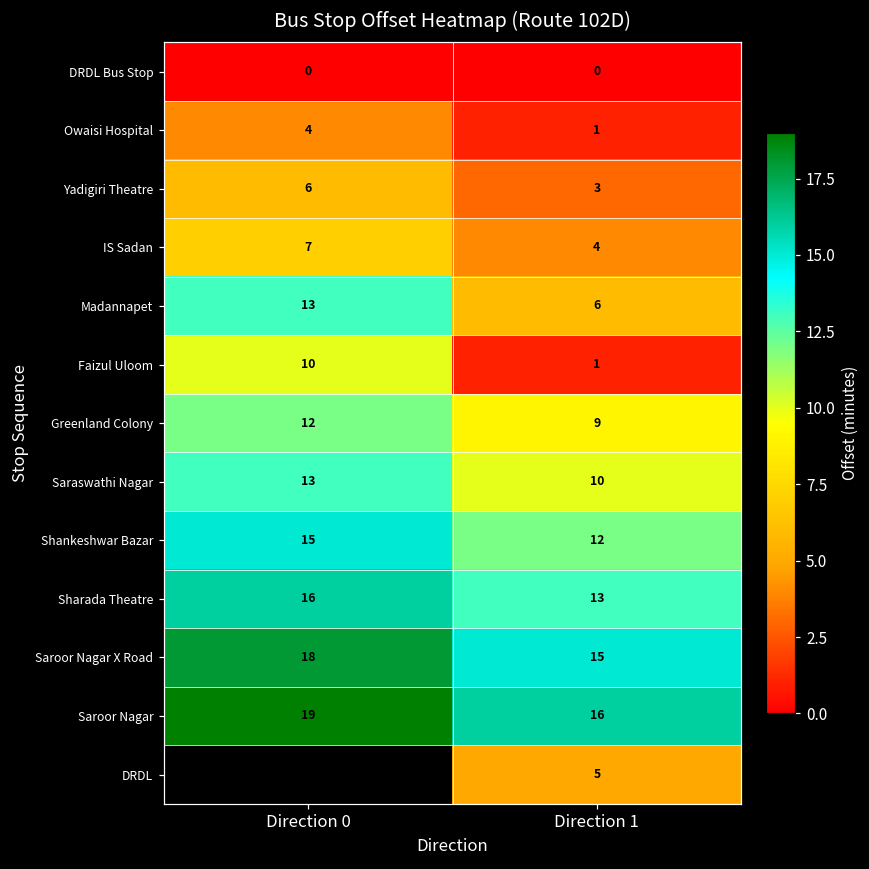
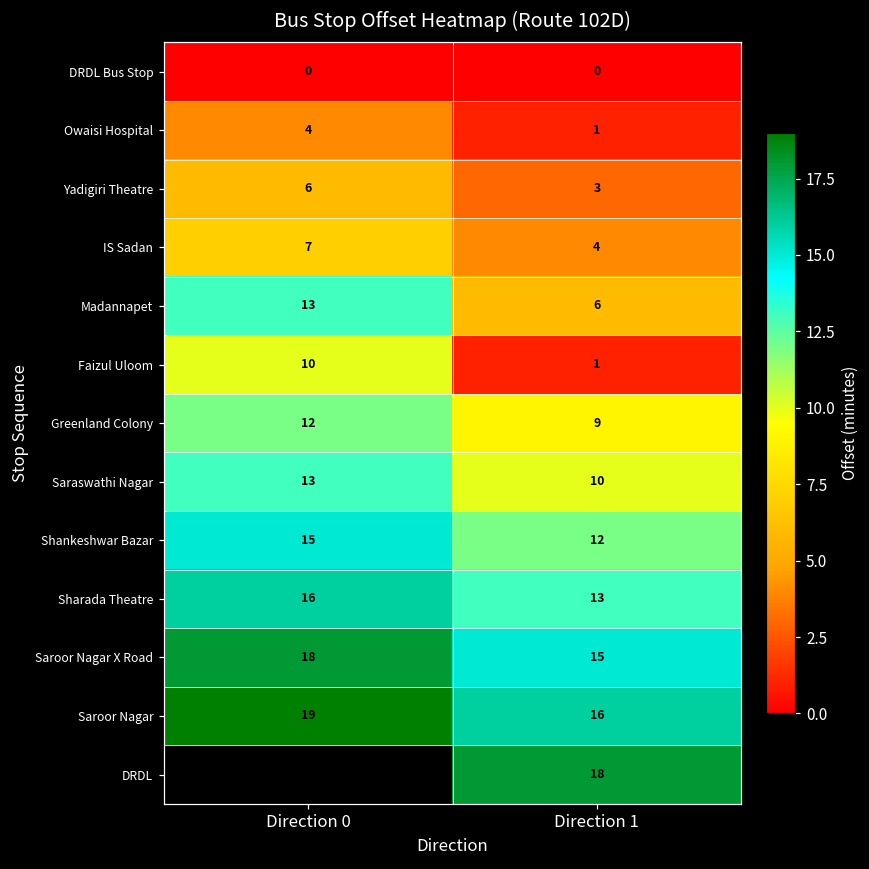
  {
    "DRDL Bus Stop": {
      "Direction 0": 0,
      "Direction 1": 0
    },
    "Owaisi Hospital": {
      "Direction 0": 4,
      "Direction 1": 1
    },
    "Yadigiri Theatre": {
      "Direction 0": 6,
      "Direction 1": 3
    },
    "IS Sadan": {
      "Direction 0": 7,
      "Direction 1": 4
    },
    "Madannapet": {
      "Direction 0": 13,
      "Direction 1": 6
    },
    "Faizul Uloom": {
      "Direction 0": 10,
      "Direction 1": 1
    },
    "Greenland Colony": {
      "Direction 0": 12,
      "Direction 1": 9
    },
    "Saraswathi Nagar": {
      "Direction 0": 13,
      "Direction 1": 10
    },
    "Shankeshwar Bazar": {
      "Direction 0": 15,
      "Direction 1": 12
    },
    "Sharada Theatre": {
      "Direction 0": 16,
      "Direction 1": 13
    },
    "Saroor Nagar X Road": {
      "Direction 0": 18,
      "Direction 1": 15
    },
    "Saroor Nagar": {
      "Direction 0": 19,
      "Direction 1": 16
    },
    "DRDL": {
-     "Direction 1": 5
+     "Direction 1": 18
    }
  }
